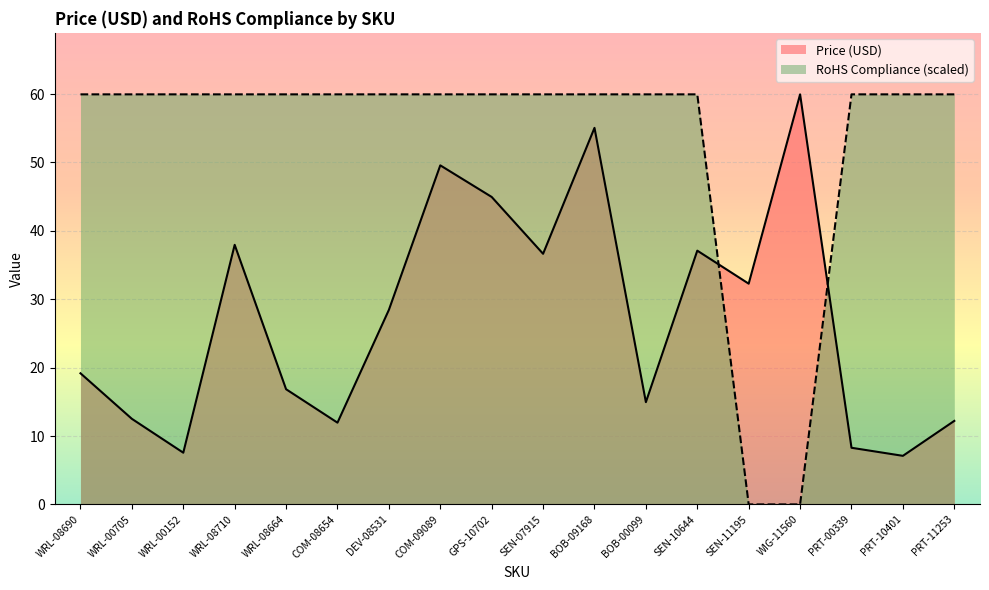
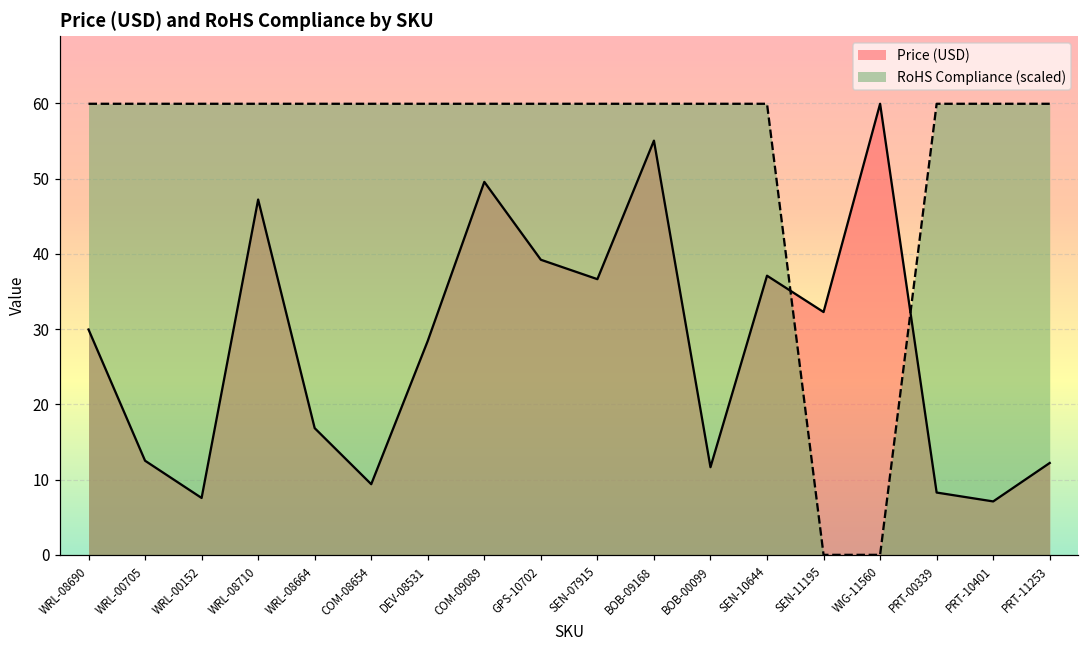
  {
    "Price (USD)": {
-     "WRL-08690": 19,
+     "WRL-08690": 30,
      "WRL-00705": 13,
      "WRL-00152": 8,
-     "WRL-08710": 38,
+     "WRL-08710": 47,
      "WRL-08664": 17,
-     "COM-08654": 12,
+     "COM-08654": 9,
      "DEV-08531": 28,
      "COM-09089": 50,
-     "GPS-10702": 45,
+     "GPS-10702": 39,
      "SEN-07915": 37,
      "BOB-09168": 55,
-     "BOB-00099": 15,
+     "BOB-00099": 12,
      "SEN-10644": 37,
      "SEN-11195": 32,
      "WIG-11560": 60,
      "PRT-00339": 8,
      "PRT-10401": 7,
      "PRT-11253": 12
    },
    "RoHS Compliance (scaled)": {
      "WRL-08690": 60,
      "WRL-00705": 60,
      "WRL-00152": 60,
      "WRL-08710": 60,
      "WRL-08664": 60,
      "COM-08654": 60,
      "DEV-08531": 60,
      "COM-09089": 60,
      "GPS-10702": 60,
      "SEN-07915": 60,
      "BOB-09168": 60,
      "BOB-00099": 60,
      "SEN-10644": 60,
      "SEN-11195": 0,
      "WIG-11560": 0,
      "PRT-00339": 60,
      "PRT-10401": 60,
      "PRT-11253": 60
    }
  }
